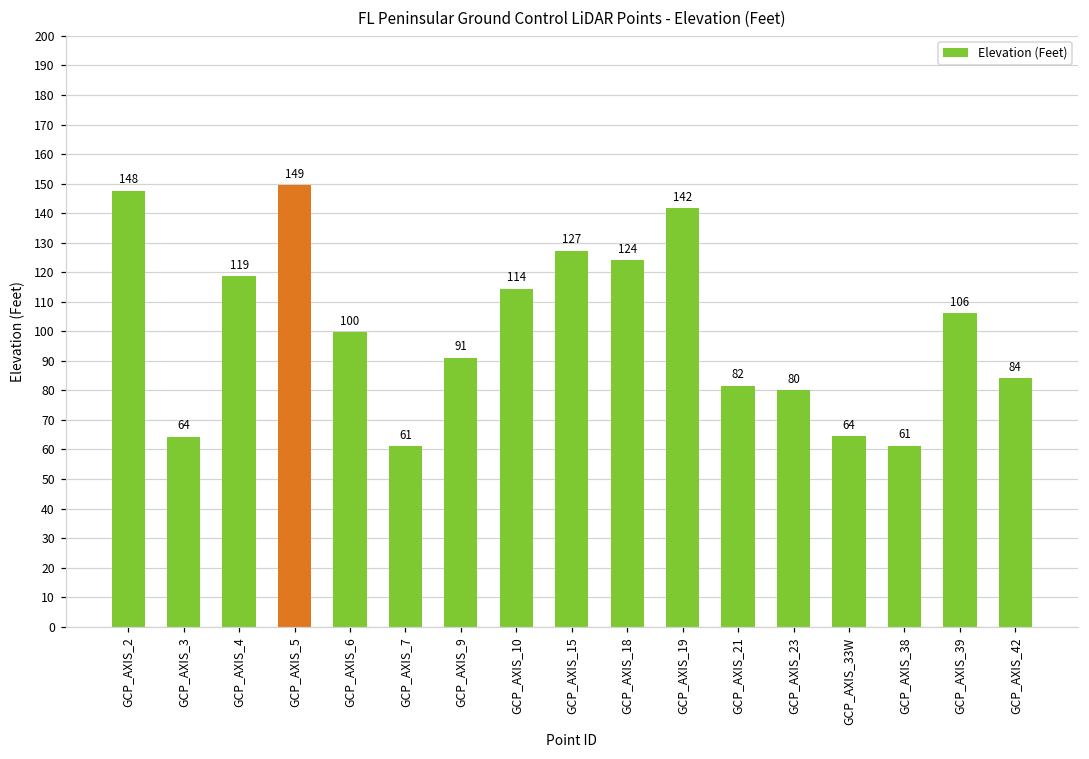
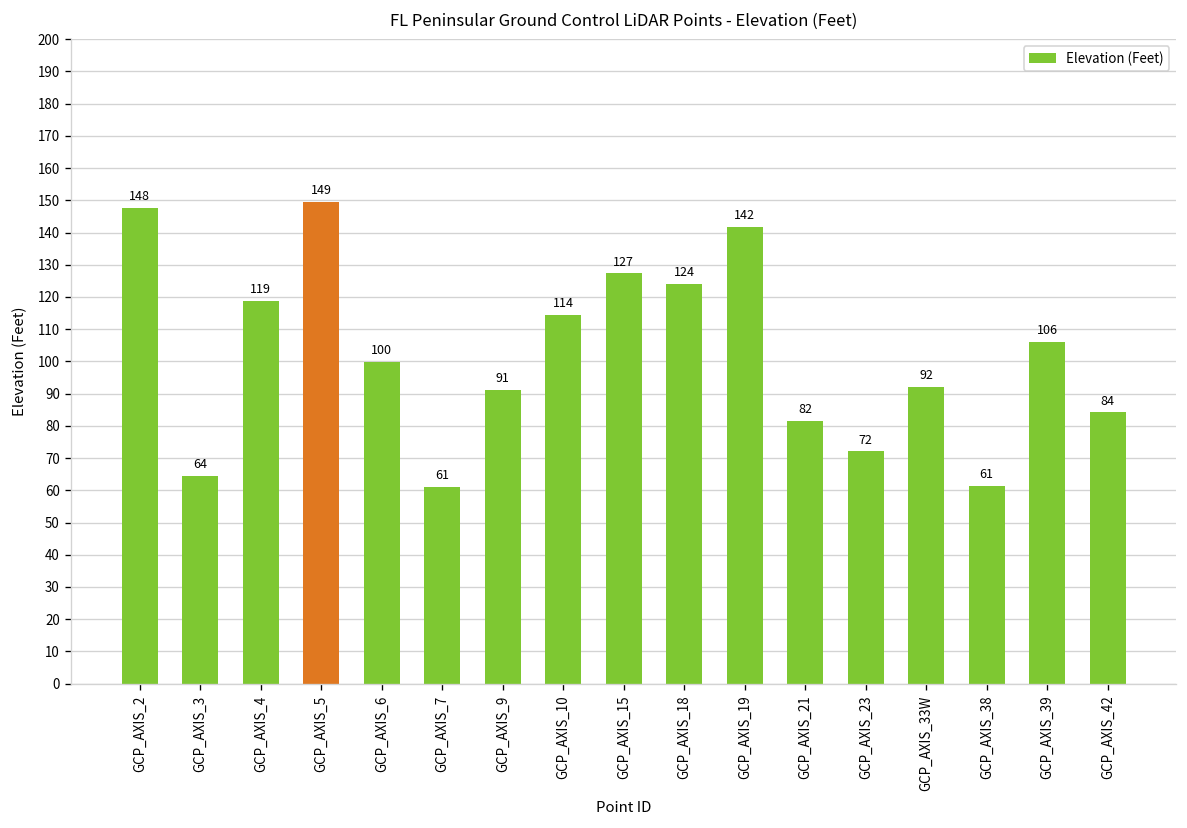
  {
    "GCP_AXIS_2": 148,
    "GCP_AXIS_3": 64,
    "GCP_AXIS_4": 119,
    "GCP_AXIS_5": 149,
    "GCP_AXIS_6": 100,
    "GCP_AXIS_7": 61,
    "GCP_AXIS_9": 91,
    "GCP_AXIS_10": 114,
    "GCP_AXIS_15": 127,
    "GCP_AXIS_18": 124,
    "GCP_AXIS_19": 142,
    "GCP_AXIS_21": 82,
-   "GCP_AXIS_23": 80,
-   "GCP_AXIS_33W": 64,
+   "GCP_AXIS_23": 72,
+   "GCP_AXIS_33W": 92,
    "GCP_AXIS_38": 61,
    "GCP_AXIS_39": 106,
    "GCP_AXIS_42": 84
  }
